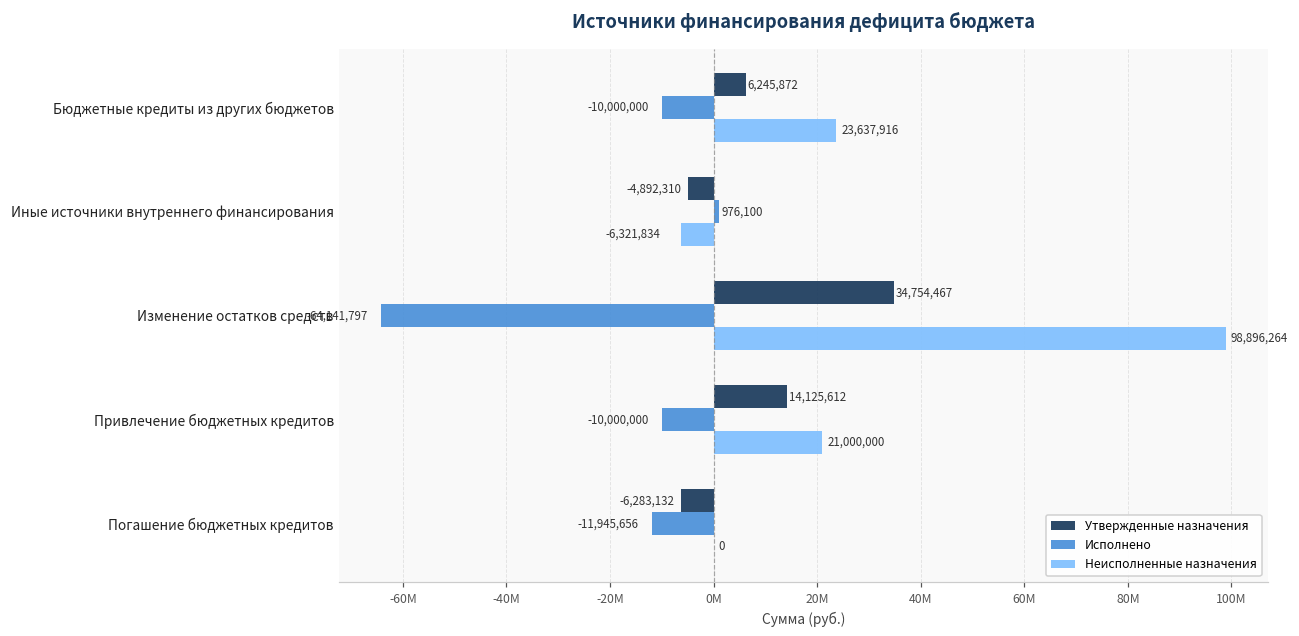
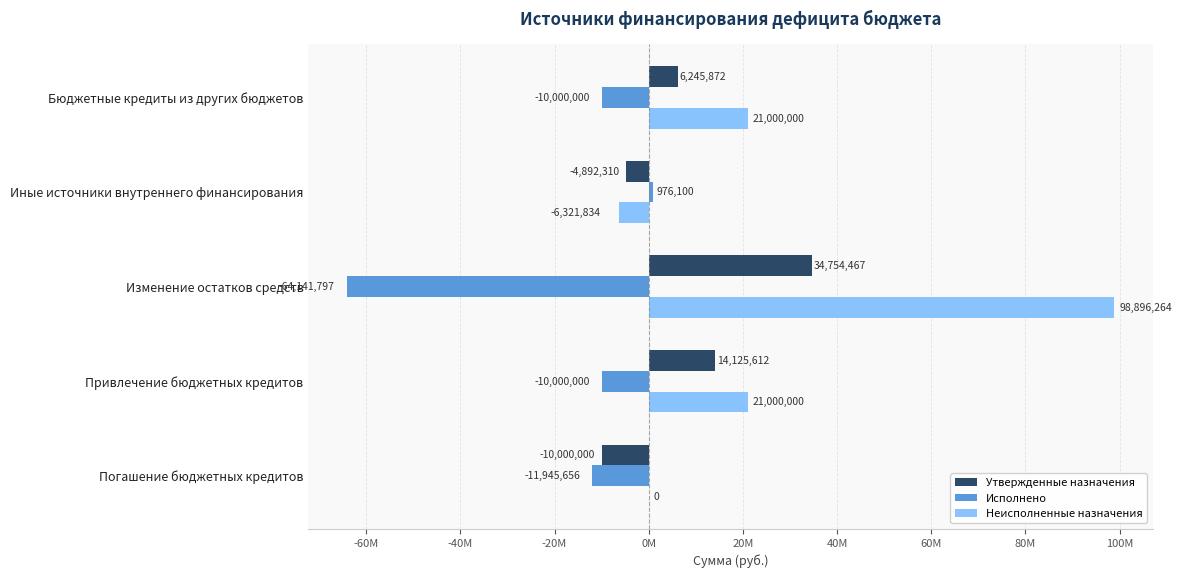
  {
    "Утвержденные назначения": {
      "Бюджетные кредиты из других бюджетов": "6,245,872",
      "Иные источники внутреннего финансирования": "-4,892,310",
      "Изменение остатков средств": "34,754,467",
      "Привлечение бюджетных кредитов": "14,125,612",
-     "Погашение бюджетных кредитов": "-6,283,132"
+     "Погашение бюджетных кредитов": "-10,000,000"
    },
    "Исполнено": {
      "Бюджетные кредиты из других бюджетов": "-10,000,000",
      "Иные источники внутреннего финансирования": "976,100",
      "Изменение остатков средств": "-64,141,797",
      "Привлечение бюджетных кредитов": "-10,000,000",
      "Погашение бюджетных кредитов": "-11,945,656"
    },
    "Неисполненные назначения": {
-     "Бюджетные кредиты из других бюджетов": "23,637,916",
+     "Бюджетные кредиты из других бюджетов": "21,000,000",
      "Иные источники внутреннего финансирования": "-6,321,834",
      "Изменение остатков средств": "98,896,264",
      "Привлечение бюджетных кредитов": "21,000,000",
      "Погашение бюджетных кредитов": "0"
    }
  }
